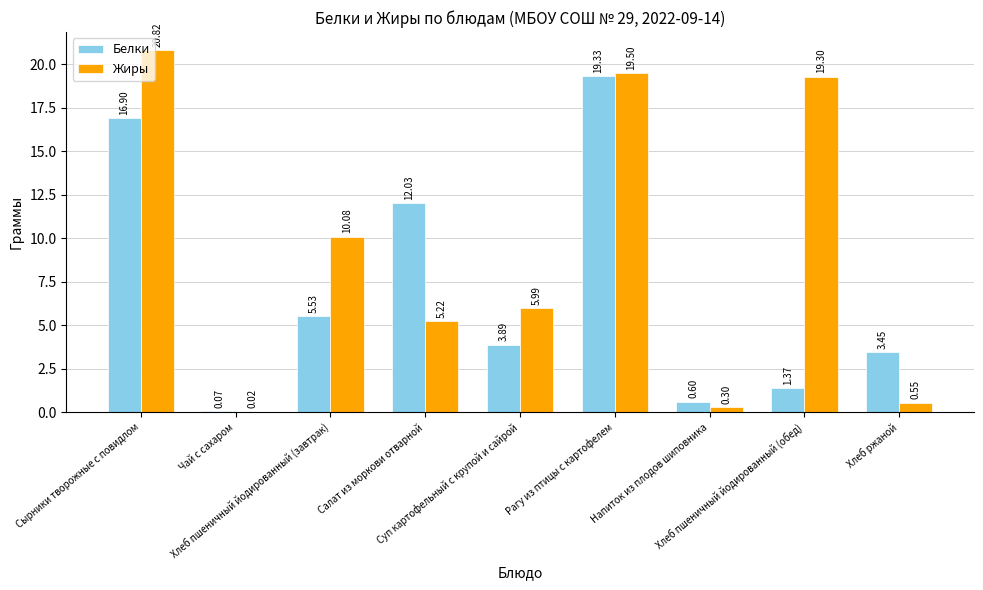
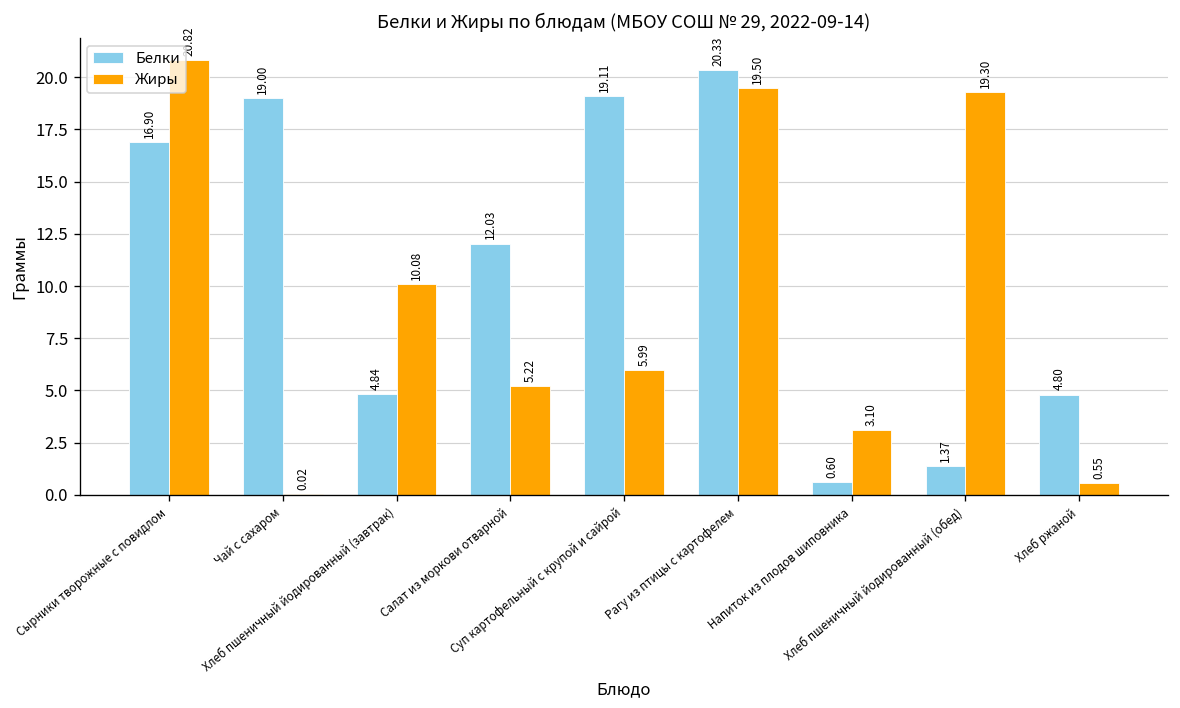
  {
    "Белки": {
      "Сырники творожные с повидлом": 16.90,
-     "Чай с сахаром": 0.07,
-     "Хлеб пшеничный йодированный (завтрак)": 5.53,
+     "Чай с сахаром": 19.00,
+     "Хлеб пшеничный йодированный (завтрак)": 4.84,
      "Салат из моркови отварной": 12.03,
-     "Суп картофельный с крупой и сайрой": 3.89,
-     "Рагу из птицы с картофелем": 19.33,
+     "Суп картофельный с крупой и сайрой": 19.11,
+     "Рагу из птицы с картофелем": 20.33,
      "Напиток из плодов шиповника": 0.60,
      "Хлеб пшеничный йодированный (обед)": 1.37,
-     "Хлеб ржаной": 3.45
+     "Хлеб ржаной": 4.80
    },
    "Жиры": {
      "Чай с сахаром": 0.02,
      "Хлеб пшеничный йодированный (завтрак)": 10.08,
      "Салат из моркови отварной": 5.22,
      "Суп картофельный с крупой и сайрой": 5.99,
      "Рагу из птицы с картофелем": 19.50,
-     "Напиток из плодов шиповника": 0.30,
+     "Напиток из плодов шиповника": 3.10,
      "Хлеб пшеничный йодированный (обед)": 19.30,
      "Хлеб ржаной": 0.55
    }
  }
